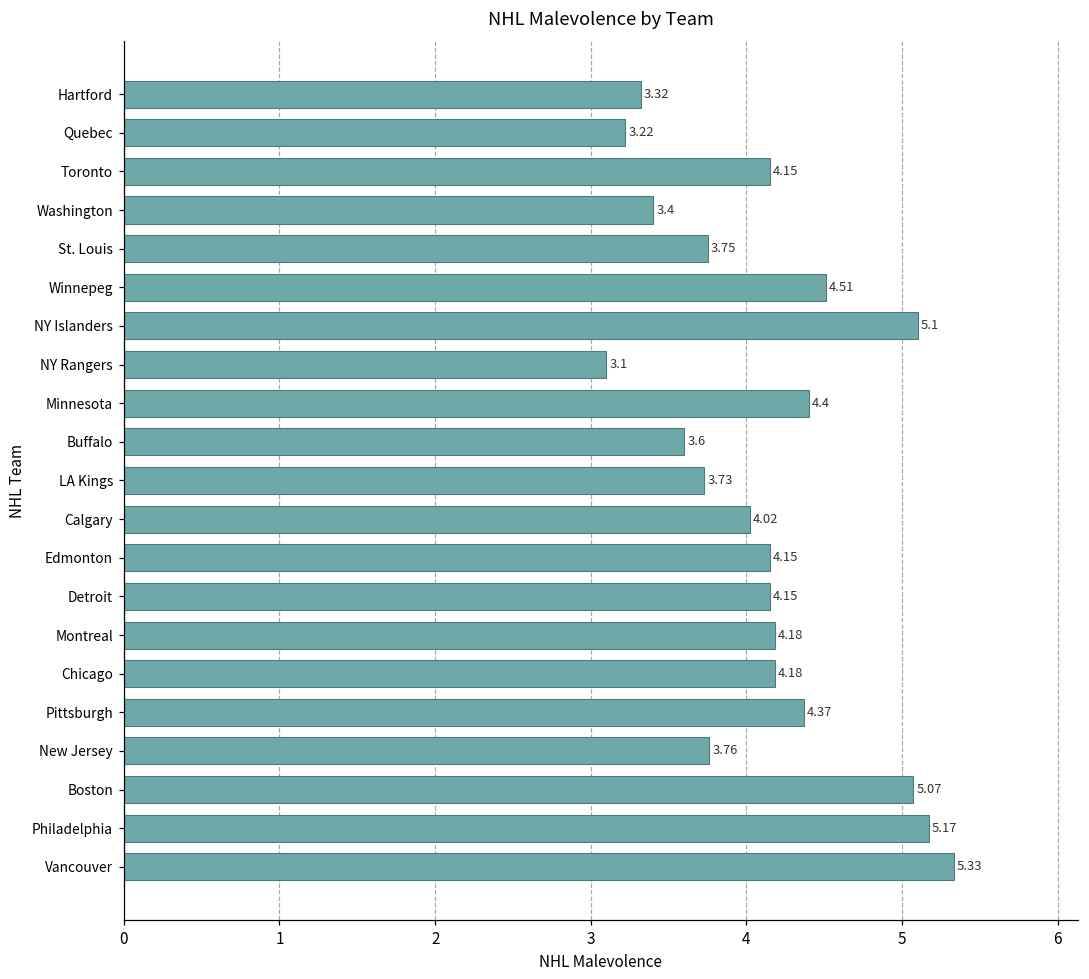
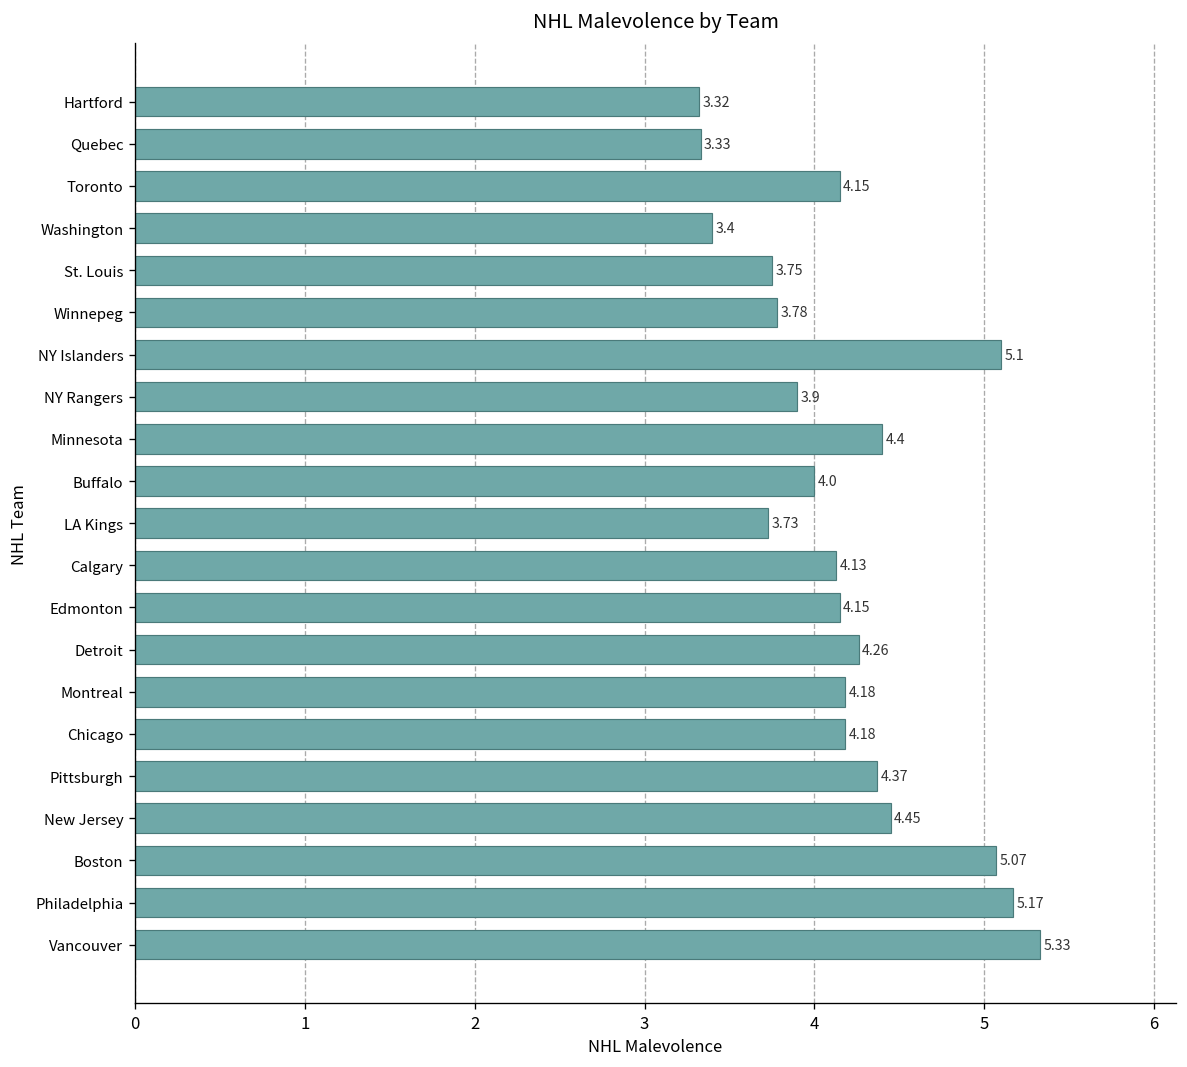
  {
    "Hartford": 3.32,
-   "Quebec": 3.22,
+   "Quebec": 3.33,
    "Toronto": 4.15,
    "Washington": 3.4,
    "St. Louis": 3.75,
-   "Winnepeg": 4.51,
+   "Winnepeg": 3.78,
    "NY Islanders": 5.1,
-   "NY Rangers": 3.1,
+   "NY Rangers": 3.9,
    "Minnesota": 4.4,
-   "Buffalo": 3.6,
+   "Buffalo": 4.0,
    "LA Kings": 3.73,
-   "Calgary": 4.02,
+   "Calgary": 4.13,
    "Edmonton": 4.15,
-   "Detroit": 4.15,
+   "Detroit": 4.26,
    "Montreal": 4.18,
    "Chicago": 4.18,
    "Pittsburgh": 4.37,
-   "New Jersey": 3.76,
+   "New Jersey": 4.45,
    "Boston": 5.07,
    "Philadelphia": 5.17,
    "Vancouver": 5.33
  }
